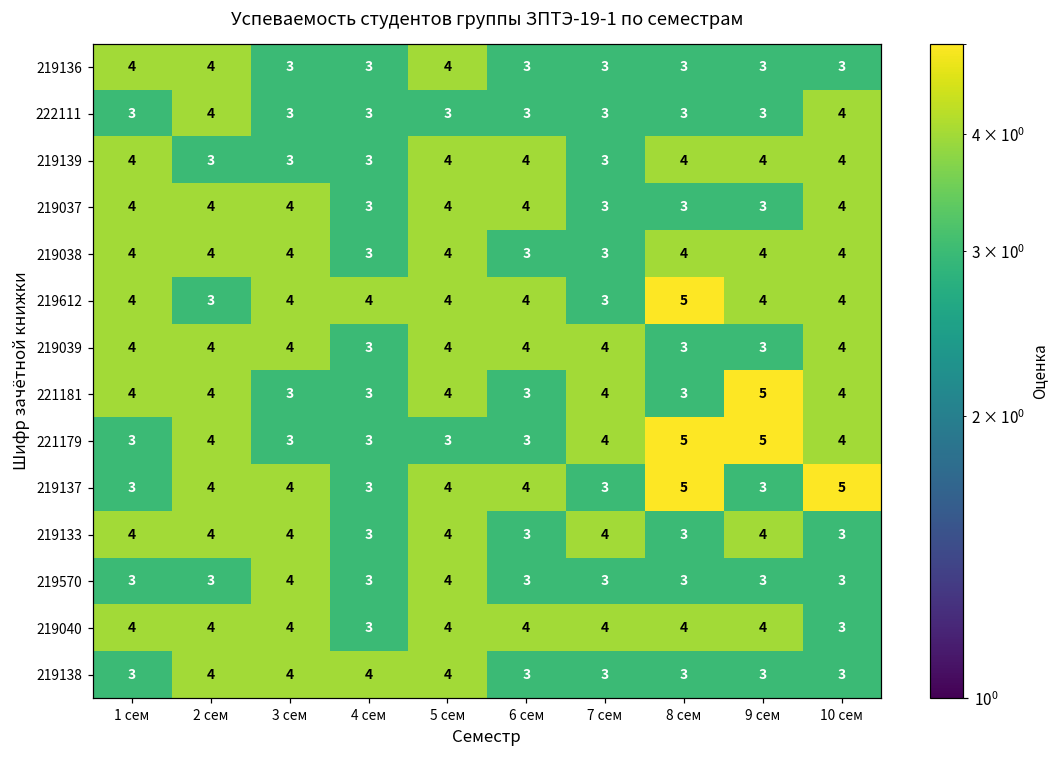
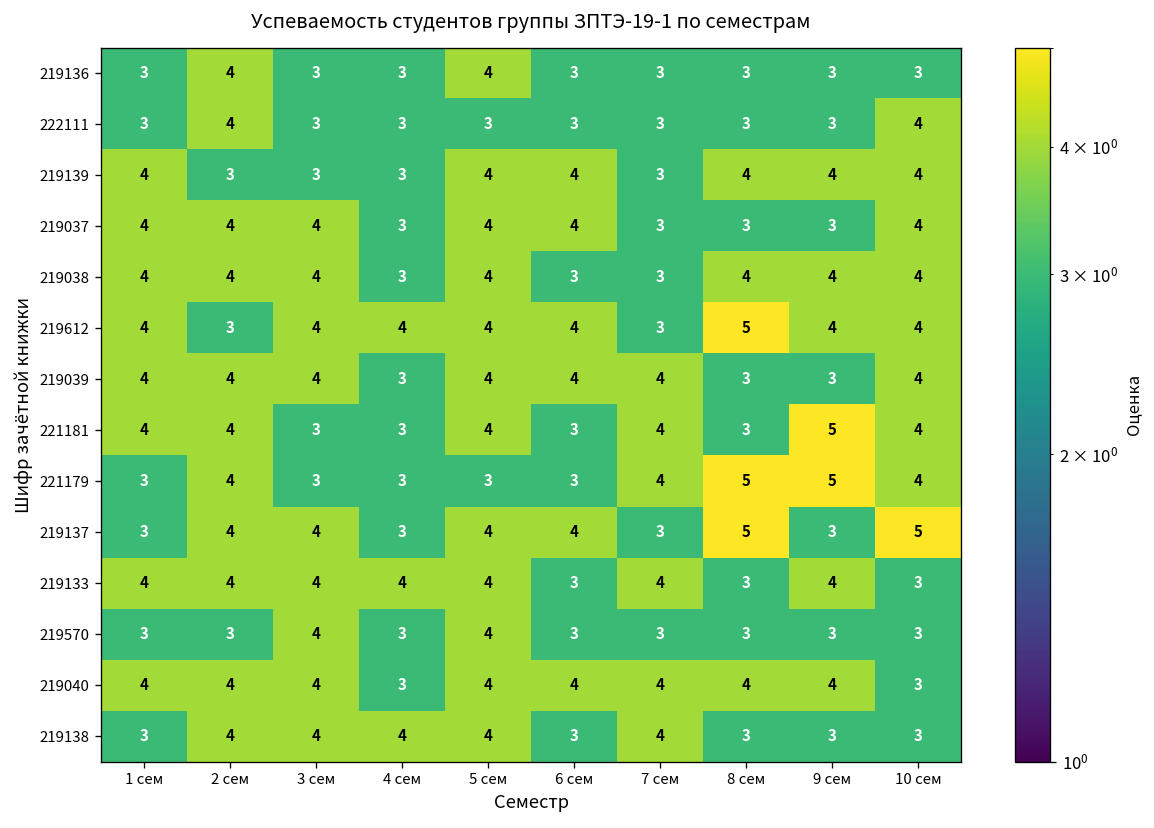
  {
    "219136": {
-     "1 сем": 4,
+     "1 сем": 3,
      "2 сем": 4,
      "3 сем": 3,
      "4 сем": 3,
      "5 сем": 4,
      "6 сем": 3,
      "7 сем": 3,
      "8 сем": 3,
      "9 сем": 3,
      "10 сем": 3
    },
    "222111": {
      "1 сем": 3,
      "2 сем": 4,
      "3 сем": 3,
      "4 сем": 3,
      "5 сем": 3,
      "6 сем": 3,
      "7 сем": 3,
      "8 сем": 3,
      "9 сем": 3,
      "10 сем": 4
    },
    "219139": {
      "1 сем": 4,
      "2 сем": 3,
      "3 сем": 3,
      "4 сем": 3,
      "5 сем": 4,
      "6 сем": 4,
      "7 сем": 3,
      "8 сем": 4,
      "9 сем": 4,
      "10 сем": 4
    },
    "219037": {
      "1 сем": 4,
      "2 сем": 4,
      "3 сем": 4,
      "4 сем": 3,
      "5 сем": 4,
      "6 сем": 4,
      "7 сем": 3,
      "8 сем": 3,
      "9 сем": 3,
      "10 сем": 4
    },
    "219038": {
      "1 сем": 4,
      "2 сем": 4,
      "3 сем": 4,
      "4 сем": 3,
      "5 сем": 4,
      "6 сем": 3,
      "7 сем": 3,
      "8 сем": 4,
      "9 сем": 4,
      "10 сем": 4
    },
    "219612": {
      "1 сем": 4,
      "2 сем": 3,
      "3 сем": 4,
      "4 сем": 4,
      "5 сем": 4,
      "6 сем": 4,
      "7 сем": 3,
      "8 сем": 5,
      "9 сем": 4,
      "10 сем": 4
    },
    "219039": {
      "1 сем": 4,
      "2 сем": 4,
      "3 сем": 4,
      "4 сем": 3,
      "5 сем": 4,
      "6 сем": 4,
      "7 сем": 4,
      "8 сем": 3,
      "9 сем": 3,
      "10 сем": 4
    },
    "221181": {
      "1 сем": 4,
      "2 сем": 4,
      "3 сем": 3,
      "4 сем": 3,
      "5 сем": 4,
      "6 сем": 3,
      "7 сем": 4,
      "8 сем": 3,
      "9 сем": 5,
      "10 сем": 4
    },
    "221179": {
      "1 сем": 3,
      "2 сем": 4,
      "3 сем": 3,
      "4 сем": 3,
      "5 сем": 3,
      "6 сем": 3,
      "7 сем": 4,
      "8 сем": 5,
      "9 сем": 5,
      "10 сем": 4
    },
    "219137": {
      "1 сем": 3,
      "2 сем": 4,
      "3 сем": 4,
      "4 сем": 3,
      "5 сем": 4,
      "6 сем": 4,
      "7 сем": 3,
      "8 сем": 5,
      "9 сем": 3,
      "10 сем": 5
    },
    "219133": {
      "1 сем": 4,
      "2 сем": 4,
      "3 сем": 4,
-     "4 сем": 3,
+     "4 сем": 4,
      "5 сем": 4,
      "6 сем": 3,
      "7 сем": 4,
      "8 сем": 3,
      "9 сем": 4,
      "10 сем": 3
    },
    "219570": {
      "1 сем": 3,
      "2 сем": 3,
      "3 сем": 4,
      "4 сем": 3,
      "5 сем": 4,
      "6 сем": 3,
      "7 сем": 3,
      "8 сем": 3,
      "9 сем": 3,
      "10 сем": 3
    },
    "219040": {
      "1 сем": 4,
      "2 сем": 4,
      "3 сем": 4,
      "4 сем": 3,
      "5 сем": 4,
      "6 сем": 4,
      "7 сем": 4,
      "8 сем": 4,
      "9 сем": 4,
      "10 сем": 3
    },
    "219138": {
      "1 сем": 3,
      "2 сем": 4,
      "3 сем": 4,
      "4 сем": 4,
      "5 сем": 4,
      "6 сем": 3,
-     "7 сем": 3,
+     "7 сем": 4,
      "8 сем": 3,
      "9 сем": 3,
      "10 сем": 3
    }
  }
